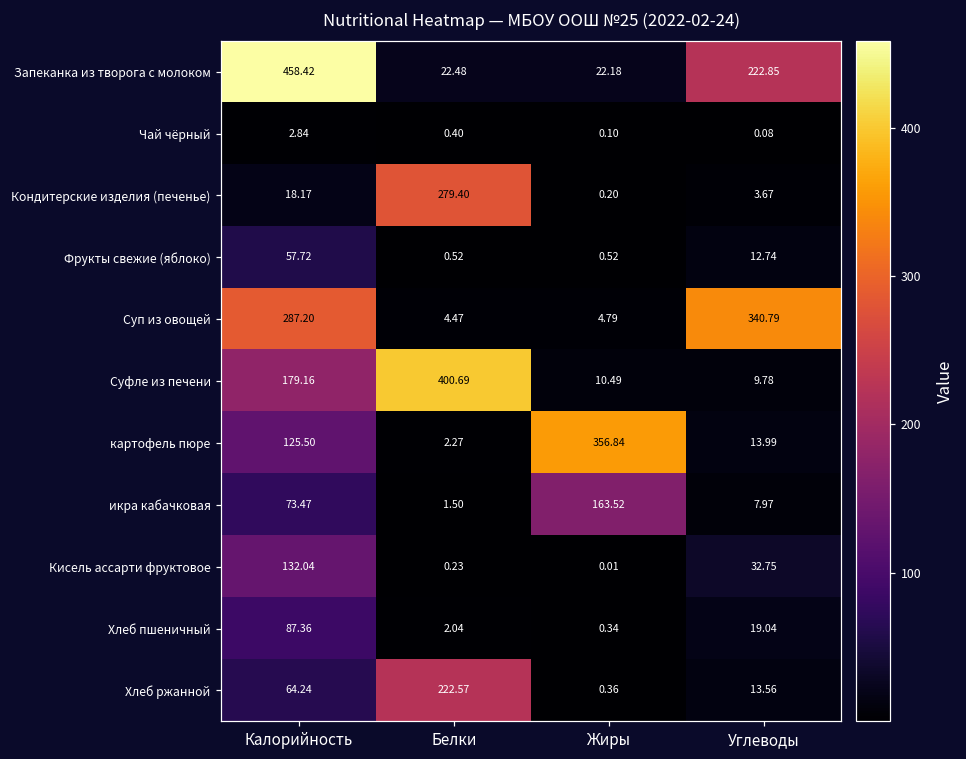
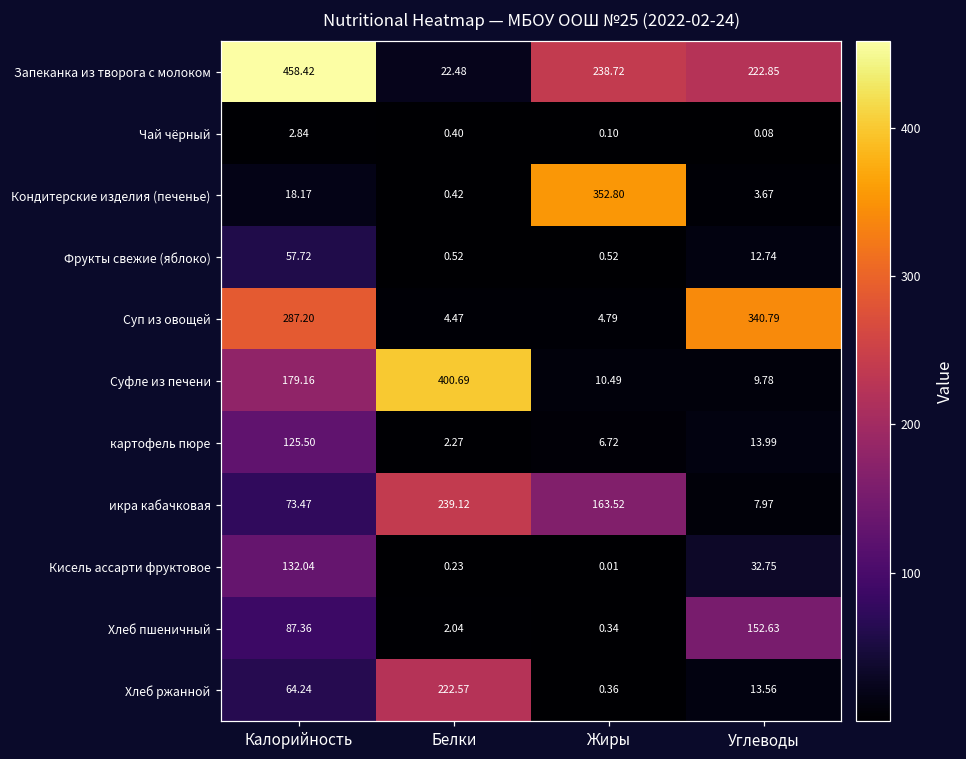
  {
    "Запеканка из творога с молоком": {
      "Калорийность": 458.42,
      "Белки": 22.48,
-     "Жиры": 22.18,
+     "Жиры": 238.72,
      "Углеводы": 222.85
    },
    "Чай чёрный": {
      "Калорийность": 2.84,
      "Белки": 0.40,
      "Жиры": 0.10,
      "Углеводы": 0.08
    },
    "Кондитерские изделия (печенье)": {
      "Калорийность": 18.17,
-     "Белки": 279.40,
-     "Жиры": 0.20,
+     "Белки": 0.42,
+     "Жиры": 352.80,
      "Углеводы": 3.67
    },
    "Фрукты свежие (яблоко)": {
      "Калорийность": 57.72,
      "Белки": 0.52,
      "Жиры": 0.52,
      "Углеводы": 12.74
    },
    "Суп из овощей": {
      "Калорийность": 287.20,
      "Белки": 4.47,
      "Жиры": 4.79,
      "Углеводы": 340.79
    },
    "Суфле из печени": {
      "Калорийность": 179.16,
      "Белки": 400.69,
      "Жиры": 10.49,
      "Углеводы": 9.78
    },
    "картофель пюре": {
      "Калорийность": 125.50,
      "Белки": 2.27,
-     "Жиры": 356.84,
+     "Жиры": 6.72,
      "Углеводы": 13.99
    },
    "икра кабачковая": {
      "Калорийность": 73.47,
-     "Белки": 1.50,
+     "Белки": 239.12,
      "Жиры": 163.52,
      "Углеводы": 7.97
    },
    "Кисель ассарти фруктовое": {
      "Калорийность": 132.04,
      "Белки": 0.23,
      "Жиры": 0.01,
      "Углеводы": 32.75
    },
    "Хлеб пшеничный": {
      "Калорийность": 87.36,
      "Белки": 2.04,
      "Жиры": 0.34,
-     "Углеводы": 19.04
+     "Углеводы": 152.63
    },
    "Хлеб ржанной": {
      "Калорийность": 64.24,
      "Белки": 222.57,
      "Жиры": 0.36,
      "Углеводы": 13.56
    }
  }
